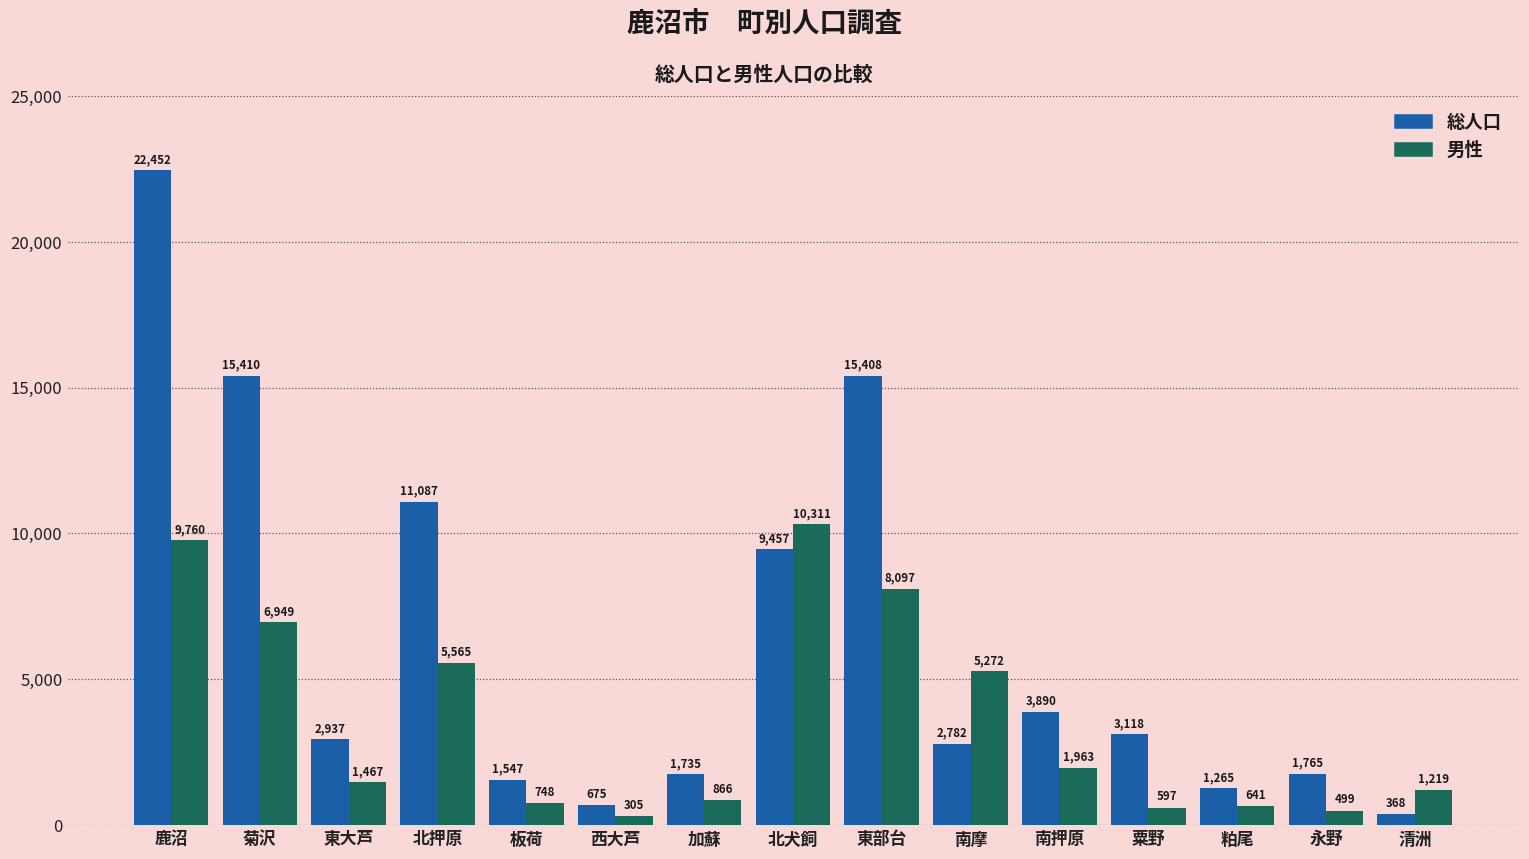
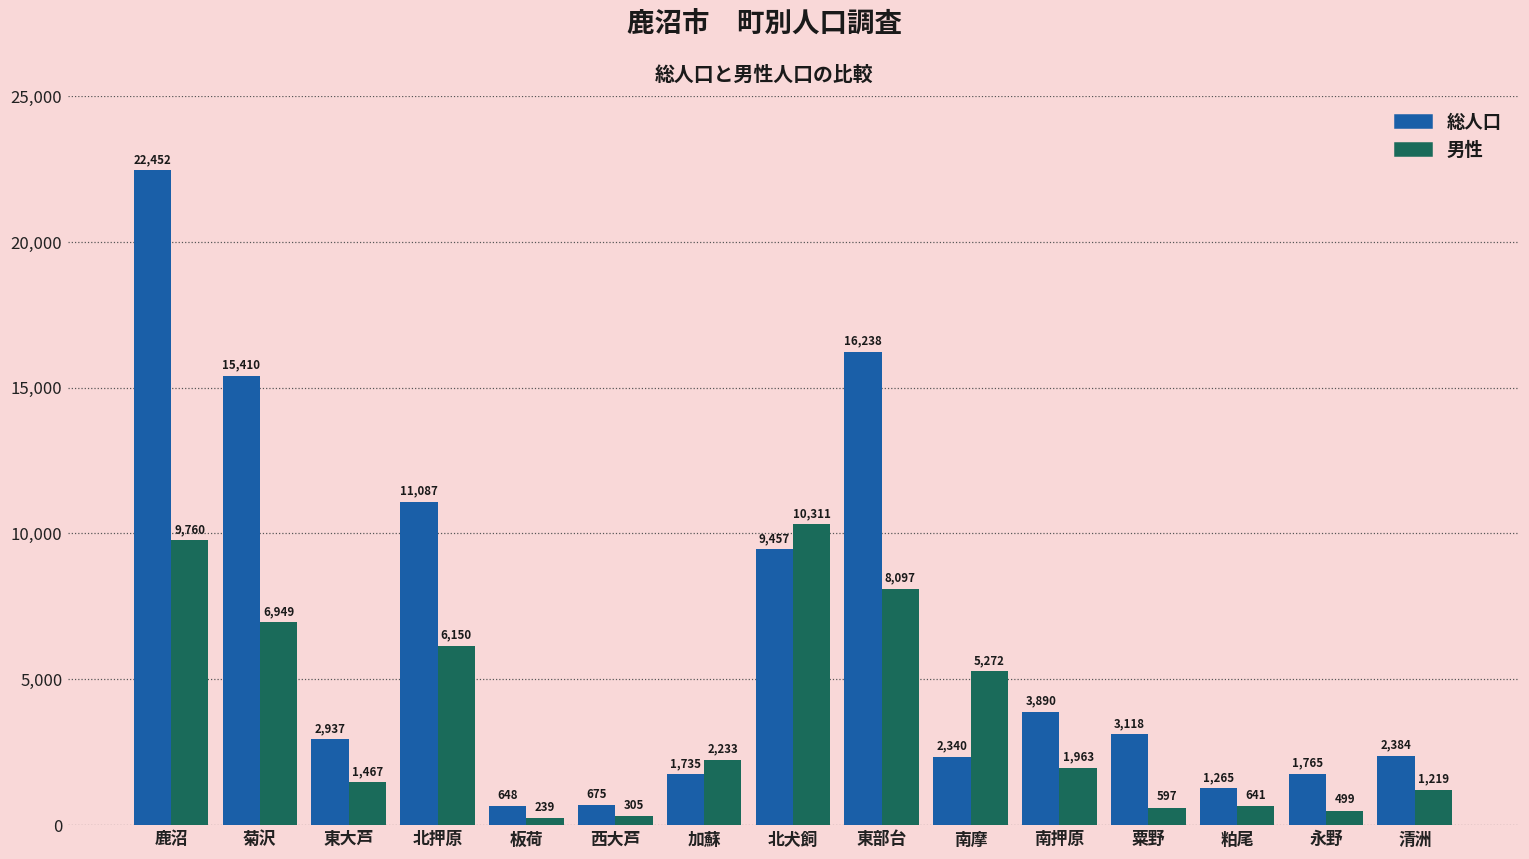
  {
    "総人口": {
      "鹿沼": "22,452",
      "菊沢": "15,410",
      "東大芦": "2,937",
      "北押原": "11,087",
-     "板荷": "1,547",
+     "板荷": "648",
      "西大芦": "675",
      "加蘇": "1,735",
      "北犬飼": "9,457",
-     "東部台": "15,408",
-     "南摩": "2,782",
+     "東部台": "16,238",
+     "南摩": "2,340",
      "南押原": "3,890",
      "粟野": "3,118",
      "粕尾": "1,265",
      "永野": "1,765",
-     "清洲": "368"
+     "清洲": "2,384"
    },
    "男性": {
      "鹿沼": "9,760",
      "菊沢": "6,949",
      "東大芦": "1,467",
-     "北押原": "5,565",
-     "板荷": "748",
+     "北押原": "6,150",
+     "板荷": "239",
      "西大芦": "305",
-     "加蘇": "866",
+     "加蘇": "2,233",
      "北犬飼": "10,311",
      "東部台": "8,097",
      "南摩": "5,272",
      "南押原": "1,963",
      "粟野": "597",
      "粕尾": "641",
      "永野": "499",
      "清洲": "1,219"
    }
  }
